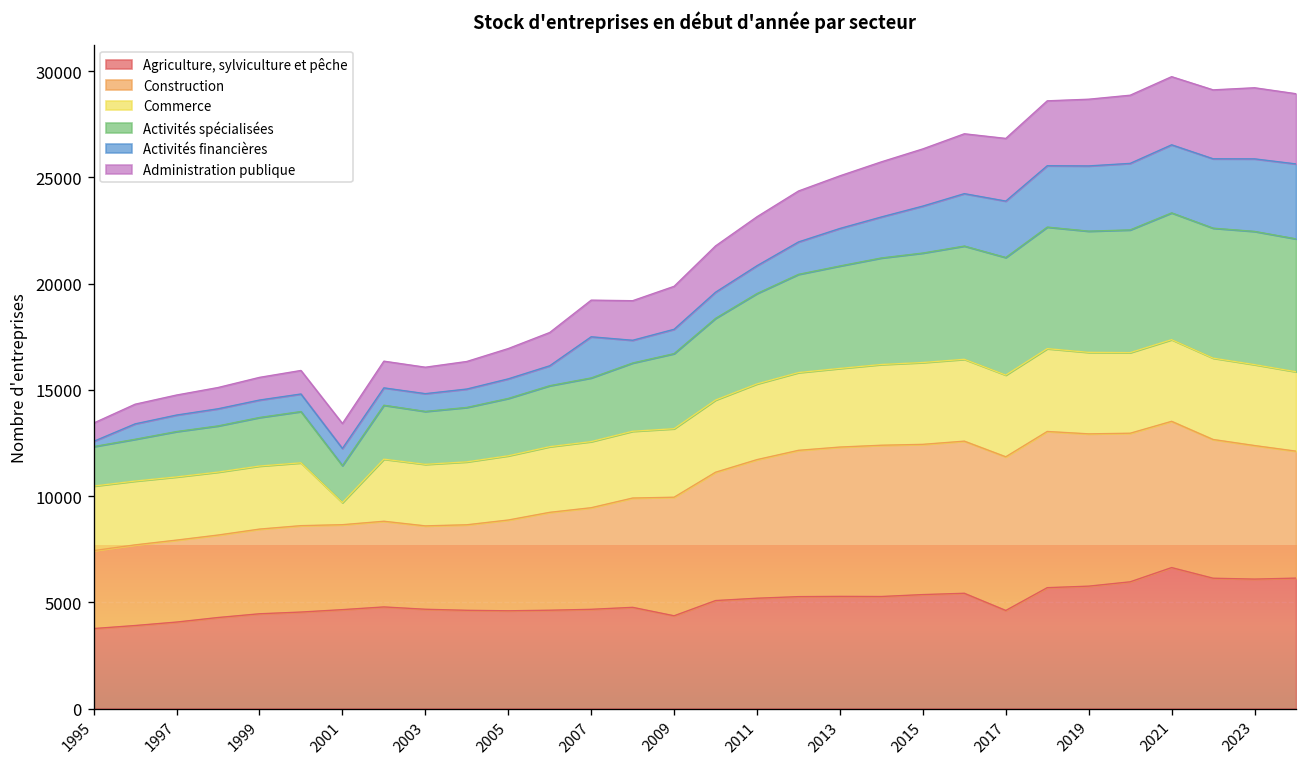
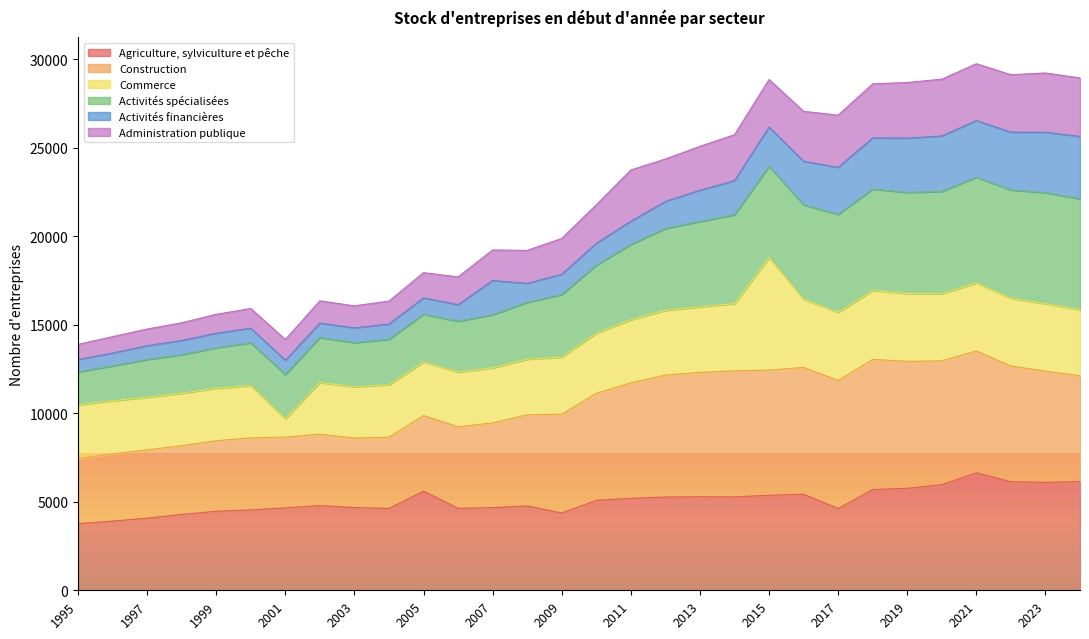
  {
    "Agriculture, sylviculture et pêche": {
      "1995": 3800,
      "1997": 4100,
      "1999": 4500,
      "2001": 4700,
      "2003": 4700,
-     "2005": 4600,
+     "2005": 5600,
      "2007": 4700,
      "2009": 4400,
      "2011": 5200,
      "2013": 5300,
      "2015": 5400,
      "2017": 4600,
      "2019": 5800,
      "2021": 6600,
      "2023": 6100
    },
    "Construction": {
      "1995": 3700,
      "1997": 3900,
      "1999": 4000,
      "2001": 4000,
      "2003": 3900,
      "2005": 4300,
      "2007": 4800,
      "2009": 5600,
      "2011": 6500,
      "2013": 7000,
      "2015": 7100,
      "2017": 7200,
      "2019": 7200,
      "2021": 6900,
      "2023": 6300
    },
    "Commerce": {
      "1995": 3000,
      "1997": 3000,
      "1999": 3000,
      "2001": 1000,
      "2003": 2900,
      "2005": 3000,
      "2007": 3100,
      "2009": 3200,
      "2011": 3600,
      "2013": 3700,
-     "2015": 3900,
+     "2015": 6400,
      "2017": 3800,
      "2019": 3800,
      "2021": 3800,
      "2023": 3800
    },
    "Activités spécialisées": {
      "1995": 1900,
      "1997": 2100,
      "1999": 2300,
-     "2001": 1700,
+     "2001": 2500,
      "2003": 2500,
      "2005": 2700,
      "2007": 3000,
      "2009": 3500,
      "2011": 4300,
      "2013": 4800,
      "2015": 5200,
      "2017": 5500,
      "2019": 5700,
      "2021": 6000,
      "2023": 6300
    },
    "Activités financières": {
-     "1995": 200,
+     "1995": 700,
      "1997": 800,
      "1999": 800,
      "2001": 800,
      "2003": 800,
      "2005": 900,
      "2007": 1900,
      "2009": 1100,
      "2011": 1300,
      "2013": 1800,
      "2015": 2200,
      "2017": 2700,
      "2019": 3100,
      "2021": 3200,
      "2023": 3400
    },
    "Administration publique": {
      "1995": 900,
      "1997": 900,
      "1999": 1100,
      "2001": 1200,
      "2003": 1200,
      "2005": 1400,
      "2007": 1700,
      "2009": 2000,
-     "2011": 2300,
+     "2011": 2900,
      "2013": 2500,
      "2015": 2700,
      "2017": 2900,
      "2019": 3100,
      "2021": 3200,
      "2023": 3300
    }
  }
